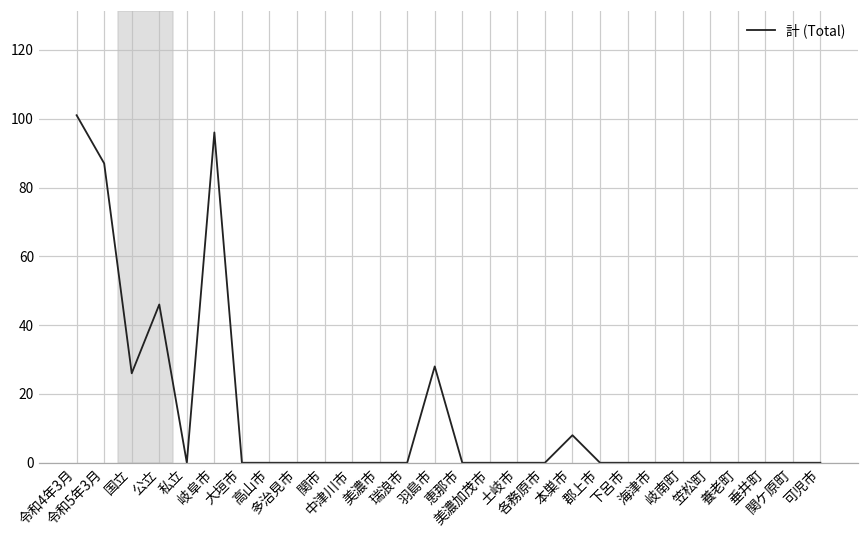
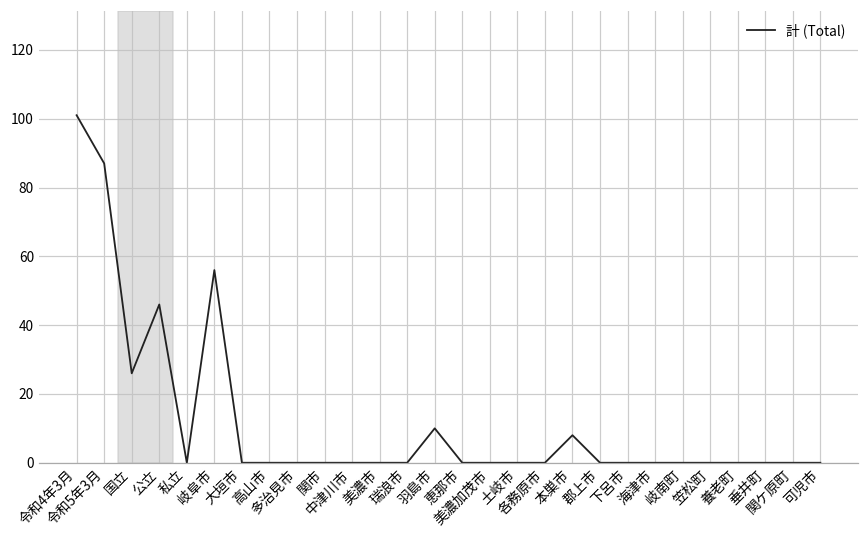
  {
    "令和4年3月": 101,
    "令和5年3月": 87,
    "国立": 26,
    "公立": 46,
    "私立": 0,
-   "岐阜市": 96,
+   "岐阜市": 56,
    "大垣市": 0,
    "高山市": 0,
    "多治見市": 0,
    "関市": 0,
    "中津川市": 0,
    "美濃市": 0,
    "瑞浪市": 0,
-   "羽島市": 28,
+   "羽島市": 10,
    "恵那市": 0,
    "美濃加茂市": 0,
    "土岐市": 0,
    "各務原市": 0,
    "本巣市": 8,
    "郡上市": 0,
    "下呂市": 0,
    "海津市": 0,
    "岐南町": 0,
    "笠松町": 0,
    "養老町": 0,
    "垂井町": 0,
    "関ケ原町": 0,
    "可児市": 0
  }
